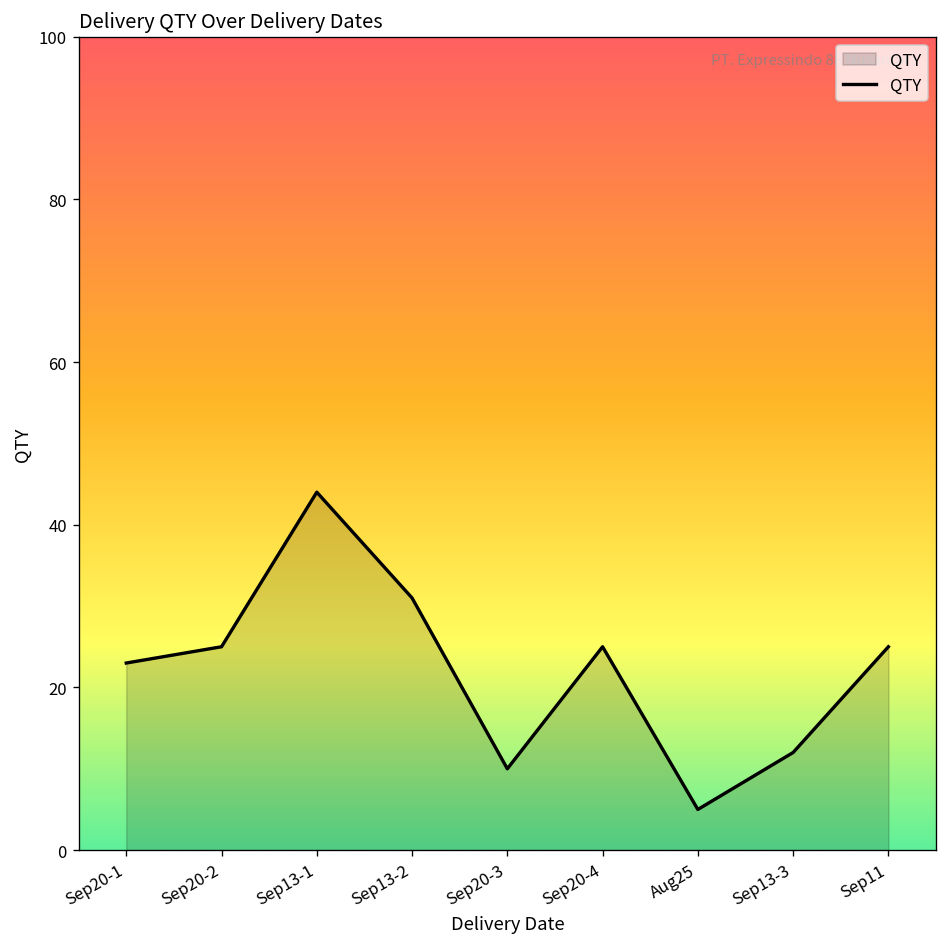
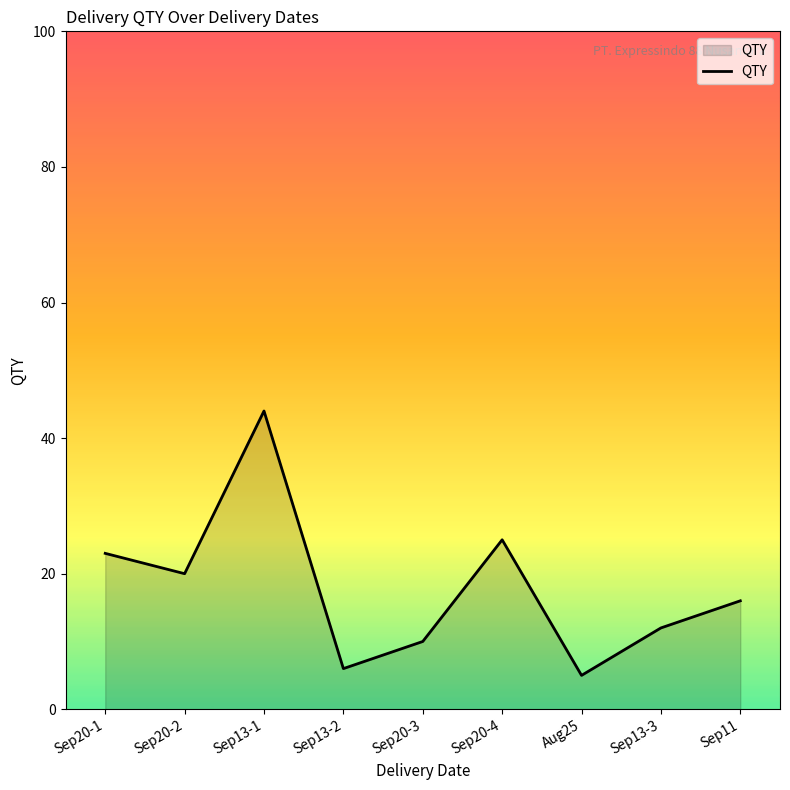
  {
    "Sep20-1": 23,
-   "Sep20-2": 25,
+   "Sep20-2": 20,
    "Sep13-1": 44,
-   "Sep13-2": 31,
+   "Sep13-2": 6,
    "Sep20-3": 10,
    "Sep20-4": 25,
    "Aug25": 5,
    "Sep13-3": 12,
-   "Sep11": 25
+   "Sep11": 16
  }
